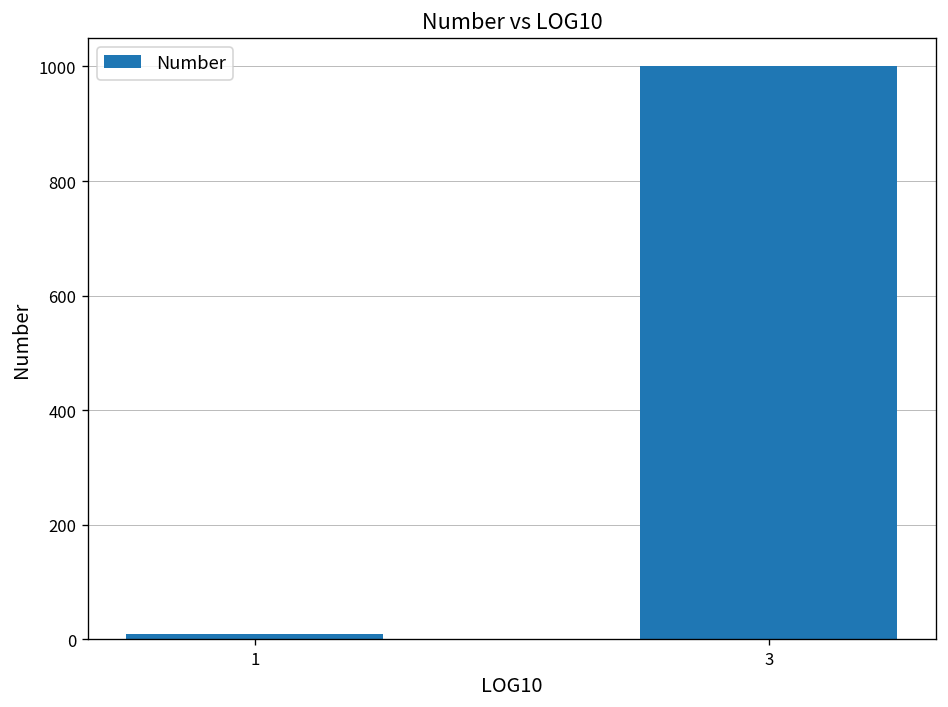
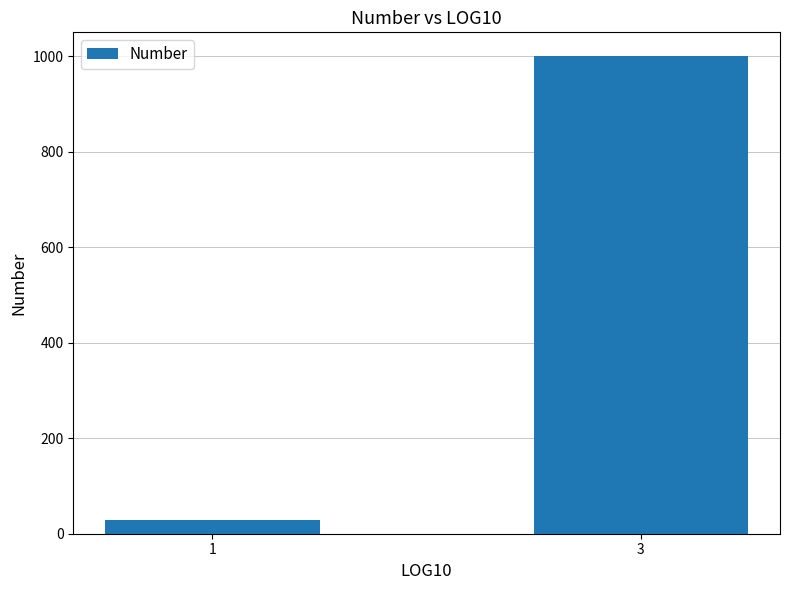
  {
-   "1": 10,
+   "1": 30,
    "3": 1000
  }
